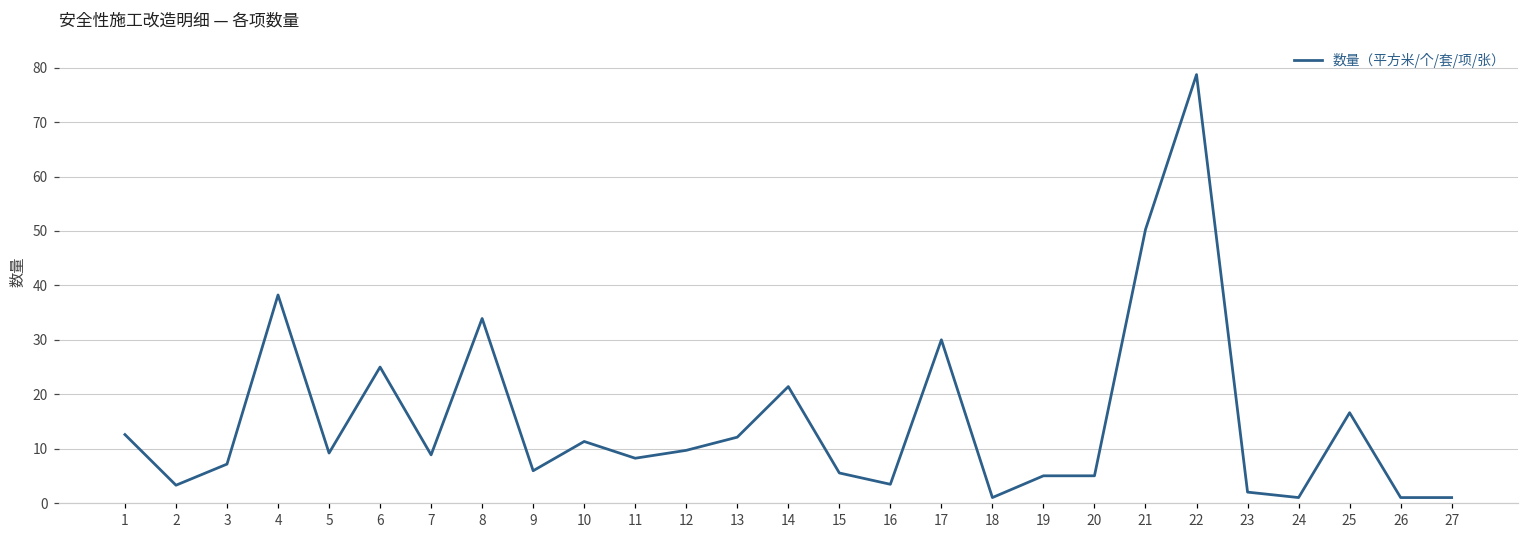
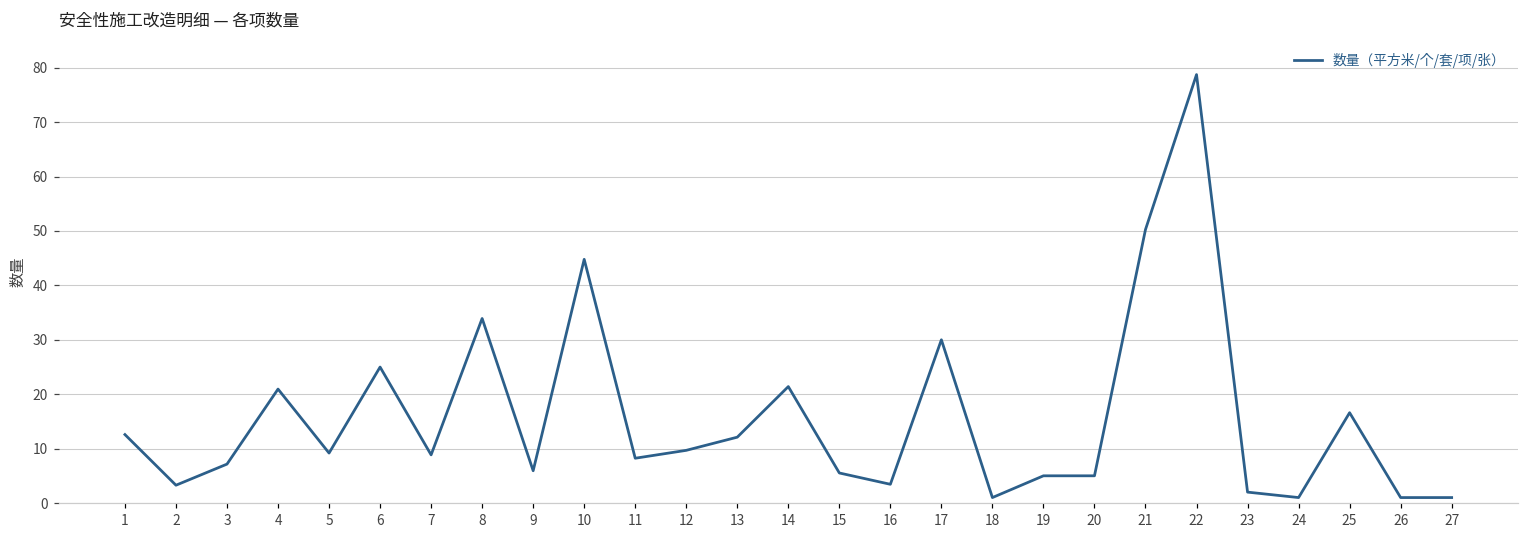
  {
    "1": 13,
    "2": 3,
    "3": 7,
-   "4": 38,
+   "4": 21,
    "5": 9,
    "6": 25,
    "7": 9,
    "8": 34,
    "9": 6,
-   "10": 11,
+   "10": 45,
    "11": 8,
    "12": 10,
    "13": 12,
    "14": 21,
    "15": 6,
    "16": 3,
    "17": 30,
    "18": 1,
    "19": 5,
    "20": 5,
    "21": 50,
    "22": 79,
    "23": 2,
    "24": 1,
    "25": 17,
    "26": 1,
    "27": 1
  }
